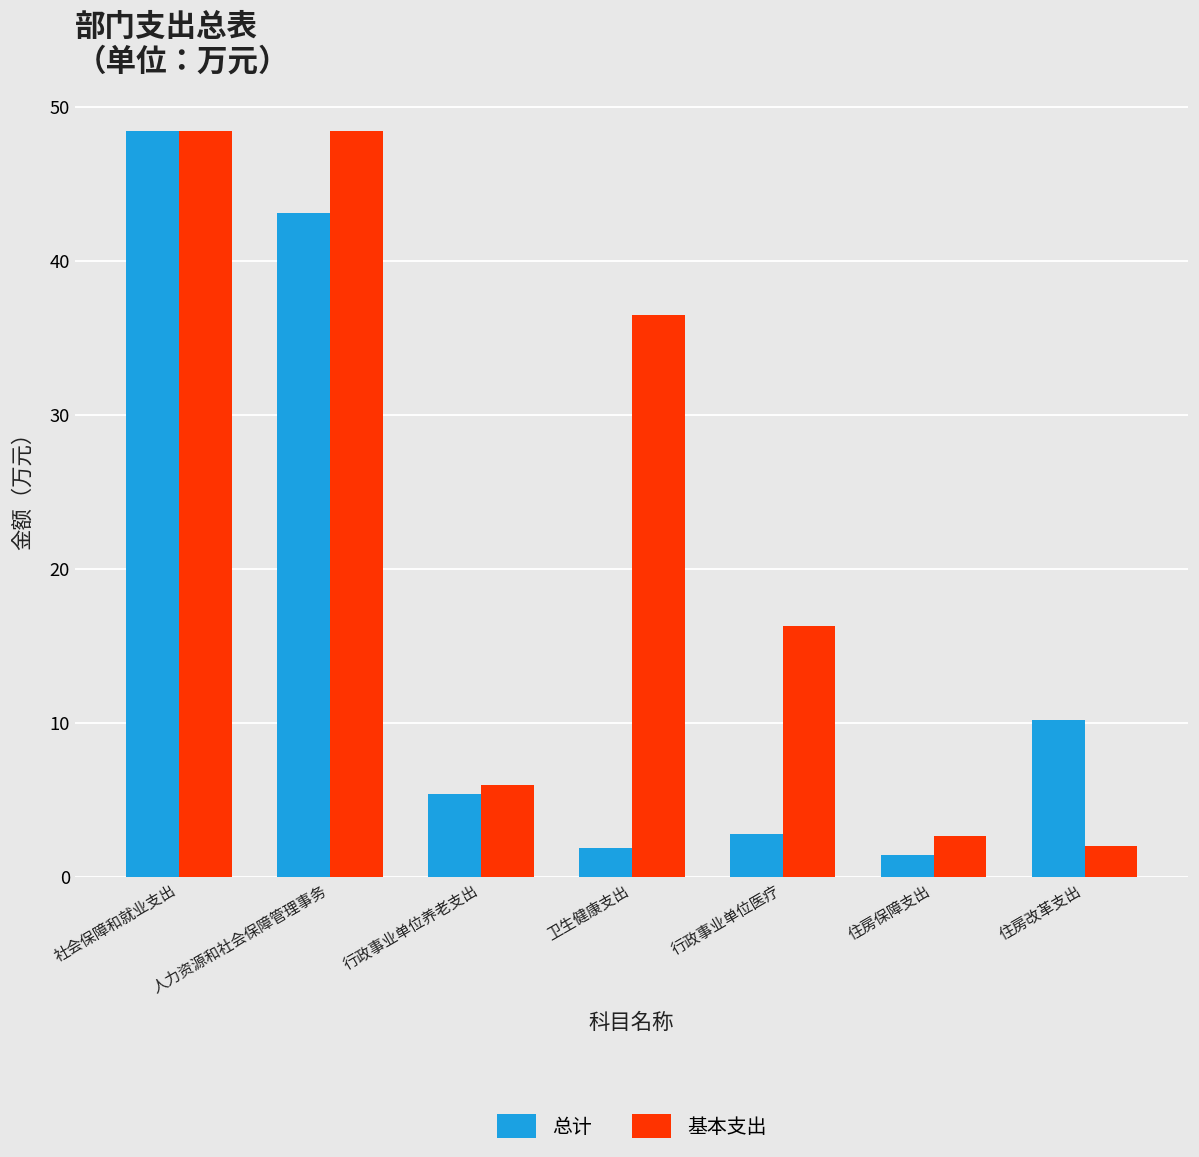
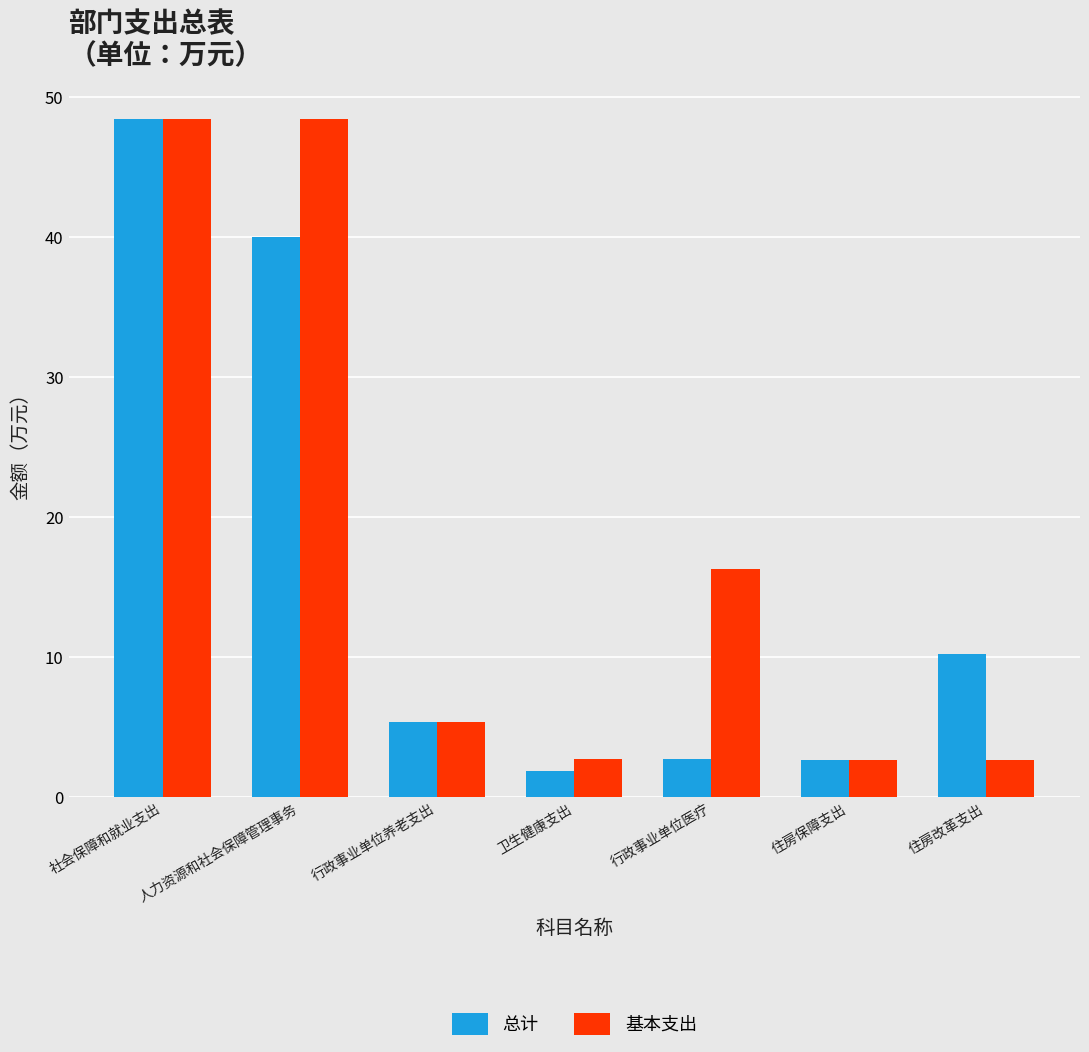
  {
    "总计": {
      "社会保障和就业支出": 48.4,
-     "人力资源和社会保障管理事务": 43.1,
+     "人力资源和社会保障管理事务": 40.0,
      "行政事业单位养老支出": 5.3,
      "卫生健康支出": 1.9,
      "行政事业单位医疗": 2.7,
-     "住房保障支出": 1.4,
+     "住房保障支出": 2.7,
      "住房改革支出": 10.2
    },
    "基本支出": {
      "社会保障和就业支出": 48.4,
      "人力资源和社会保障管理事务": 48.4,
-     "行政事业单位养老支出": 5.9,
-     "卫生健康支出": 36.5,
+     "行政事业单位养老支出": 5.3,
+     "卫生健康支出": 2.7,
      "行政事业单位医疗": 16.3,
      "住房保障支出": 2.7,
-     "住房改革支出": 2.0
+     "住房改革支出": 2.7
    }
  }
